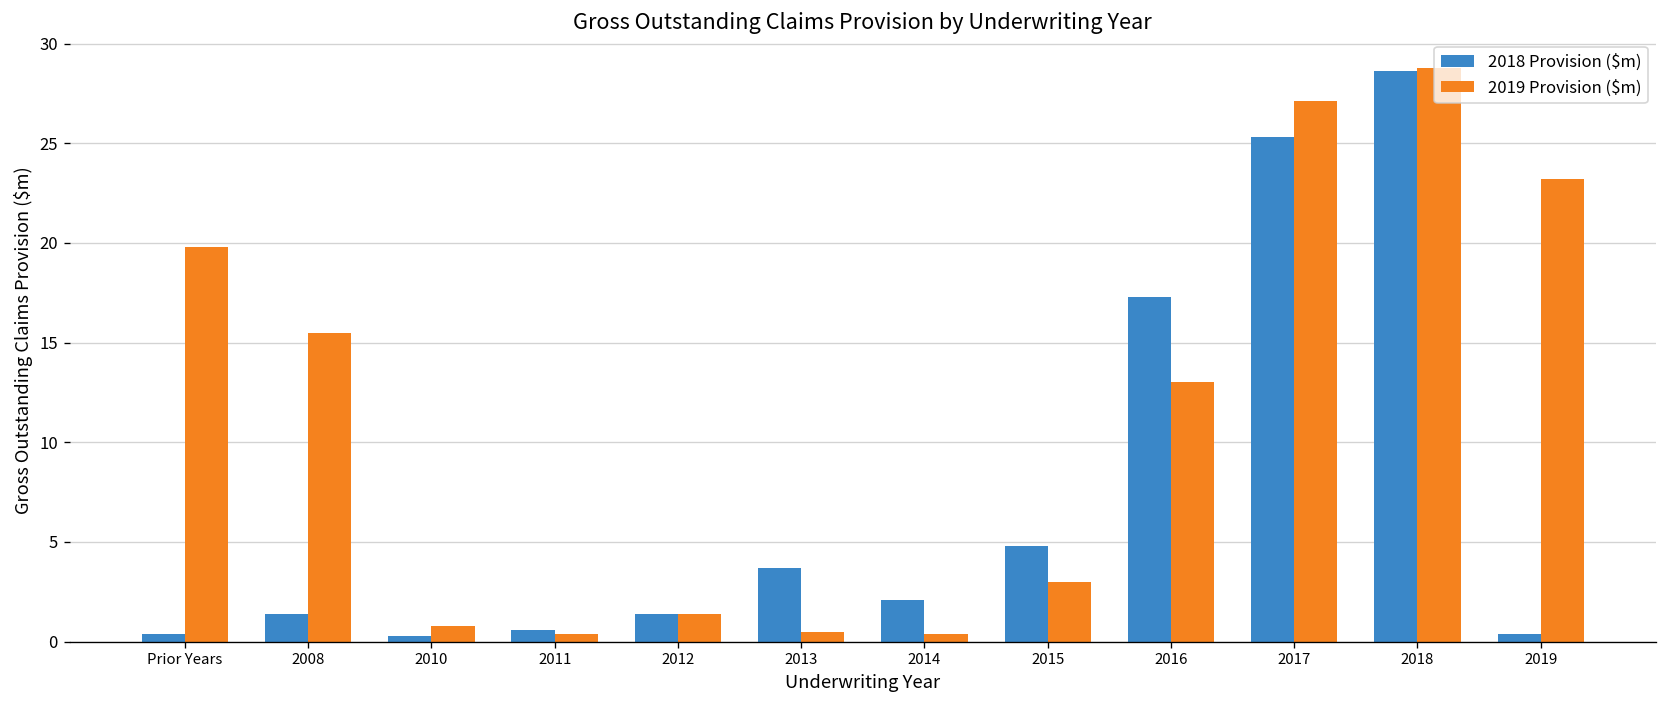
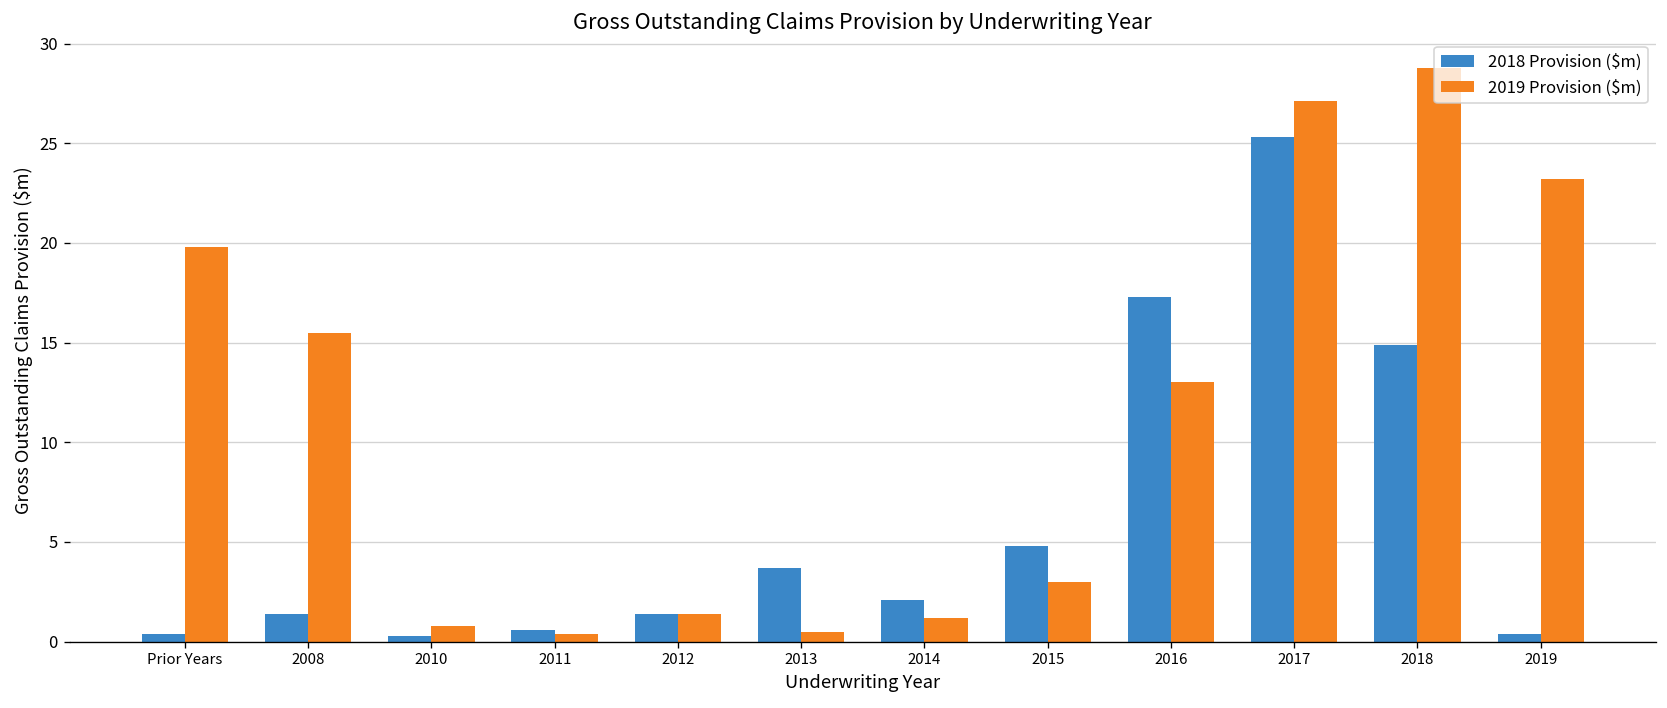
  {
    "2018 Provision ($m)": {
      "Prior Years": 0.4,
      "2008": 1.4,
      "2010": 0.3,
      "2011": 0.6,
      "2012": 1.4,
      "2013": 3.7,
      "2014": 2.1,
      "2015": 4.8,
      "2016": 17.3,
      "2017": 25.3,
-     "2018": 28.6,
+     "2018": 14.9,
      "2019": 0.4
    },
    "2019 Provision ($m)": {
      "Prior Years": 19.8,
      "2008": 15.5,
      "2010": 0.8,
      "2011": 0.4,
      "2012": 1.4,
      "2013": 0.5,
-     "2014": 0.4,
+     "2014": 1.2,
      "2015": 3.0,
      "2016": 13.0,
      "2017": 27.1,
      "2019": 23.2
    }
  }
